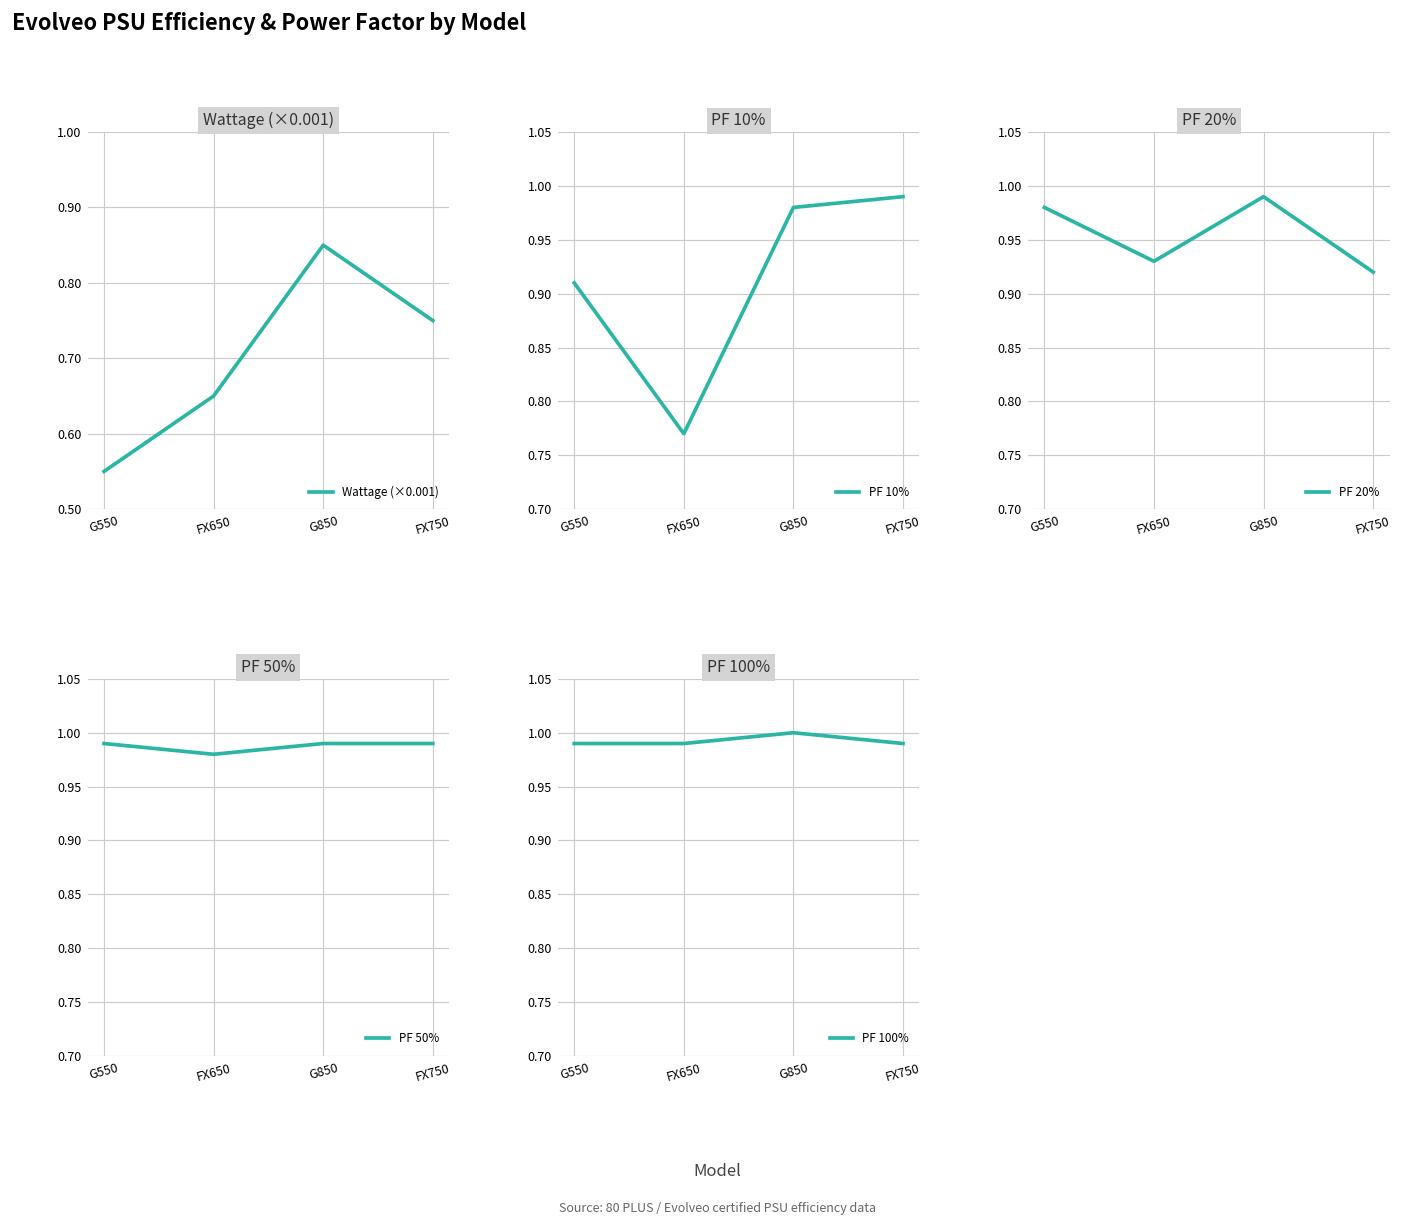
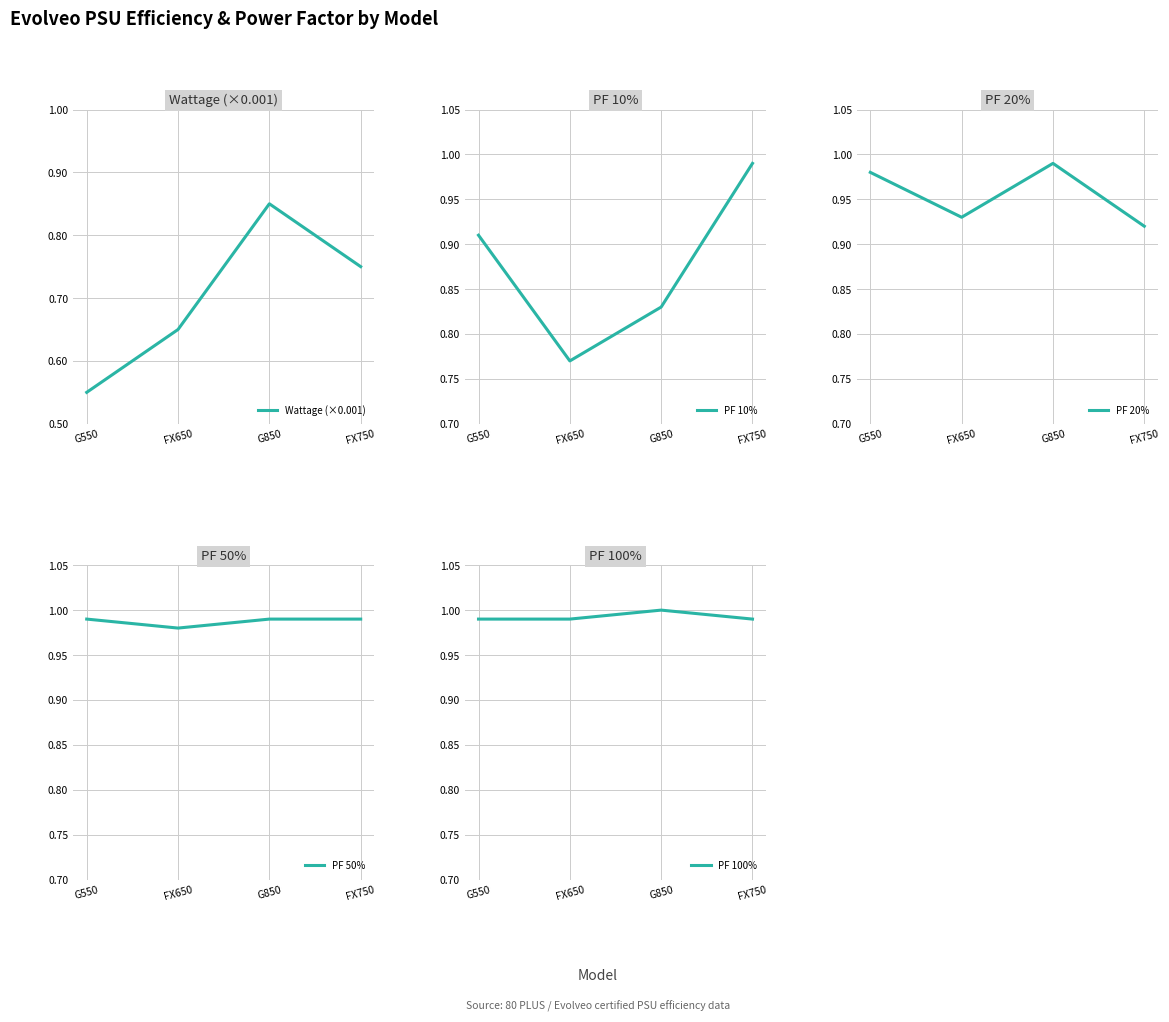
  {
    "Wattage (×0.001)": {
      "G550": 0.55,
      "FX650": 0.65,
      "G850": 0.85,
      "FX750": 0.75
    },
    "PF 10%": {
      "G550": 0.91,
      "FX650": 0.77,
-     "G850": 0.98,
+     "G850": 0.83,
      "FX750": 0.99
    },
    "PF 20%": {
      "G550": 0.98,
      "FX650": 0.93,
      "G850": 0.99,
      "FX750": 0.92
    },
    "PF 50%": {
      "G550": 0.99,
      "FX650": 0.98,
      "G850": 0.99,
      "FX750": 0.99
    },
    "PF 100%": {
      "G550": 0.99,
      "FX650": 0.99,
      "G850": 1.00,
      "FX750": 0.99
    }
  }
